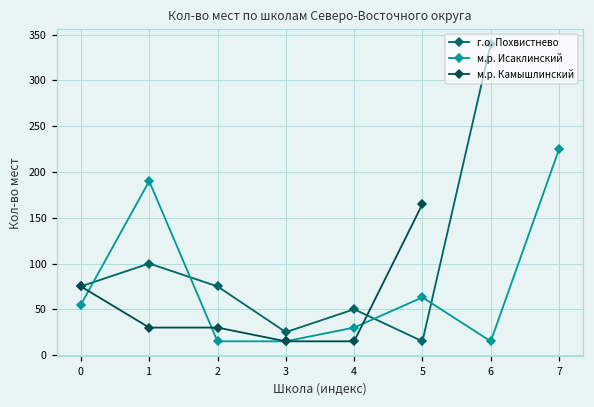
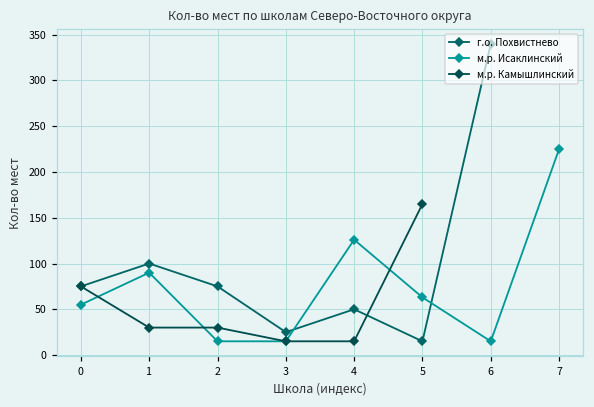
  {
    "м.р. Исаклинский": {
      "0": 60,
-     "1": 190,
+     "1": 90,
      "2": 20,
-     "4": 30,
+     "4": 130,
      "5": 60,
      "6": 20,
      "7": 230
    }
  }
